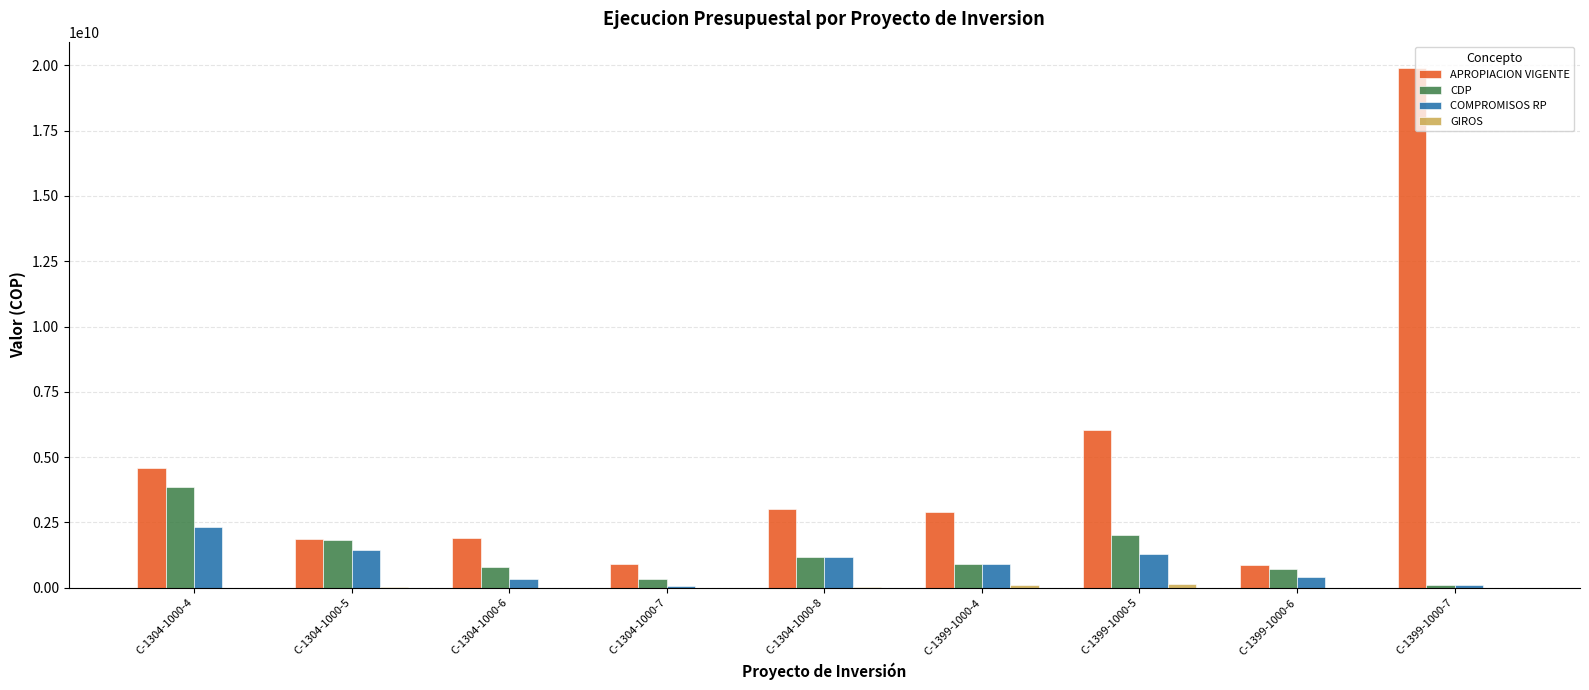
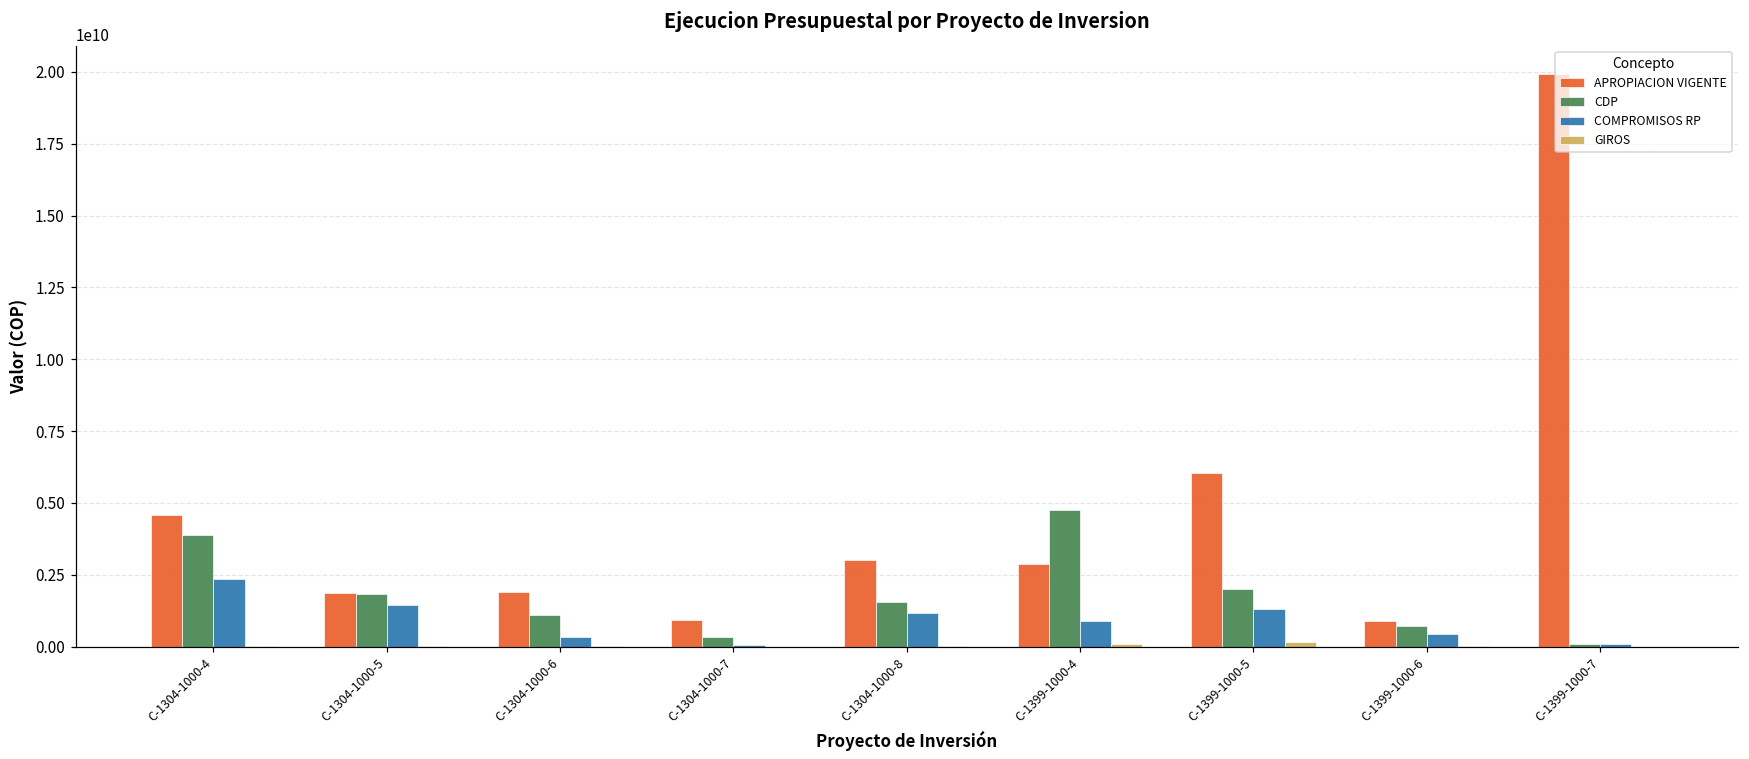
  {
    "APROPIACION VIGENTE": {
      "C-1304-1000-4": 4600000000,
      "C-1304-1000-5": 1800000000,
      "C-1304-1000-6": 1900000000,
      "C-1304-1000-7": 900000000,
      "C-1304-1000-8": 3000000000,
      "C-1399-1000-4": 2900000000,
      "C-1399-1000-5": 6000000000,
      "C-1399-1000-6": 900000000,
      "C-1399-1000-7": 19900000000
    },
    "CDP": {
      "C-1304-1000-4": 3900000000,
      "C-1304-1000-5": 1800000000,
-     "C-1304-1000-6": 800000000,
+     "C-1304-1000-6": 1100000000,
      "C-1304-1000-7": 300000000,
-     "C-1304-1000-8": 1200000000,
-     "C-1399-1000-4": 900000000,
+     "C-1304-1000-8": 1600000000,
+     "C-1399-1000-4": 4800000000,
      "C-1399-1000-5": 2000000000,
      "C-1399-1000-6": 700000000,
      "C-1399-1000-7": 100000000
    },
    "GIROS": {
      "C-1304-1000-7": 0,
      "C-1399-1000-4": 100000000,
      "C-1399-1000-5": 200000000,
      "C-1399-1000-7": 0
    }
  }
